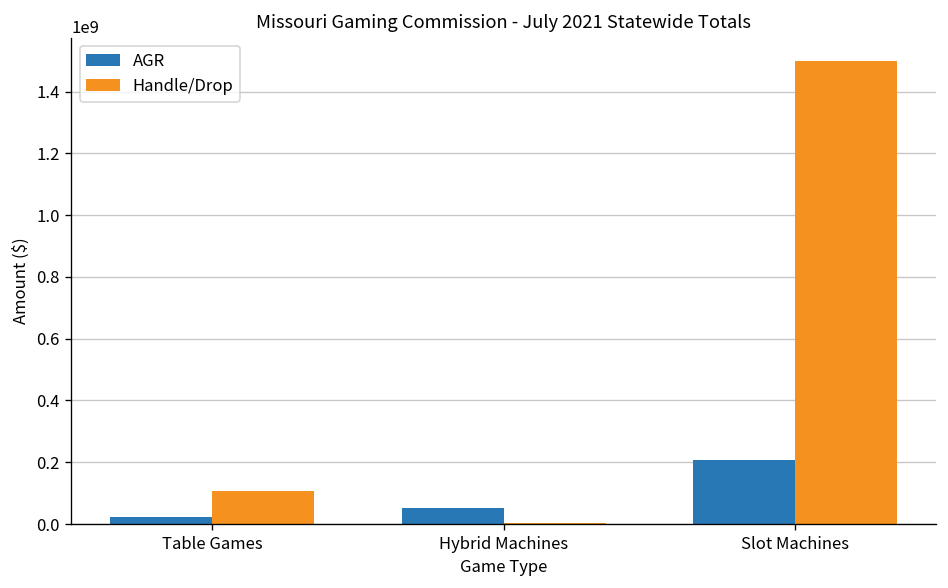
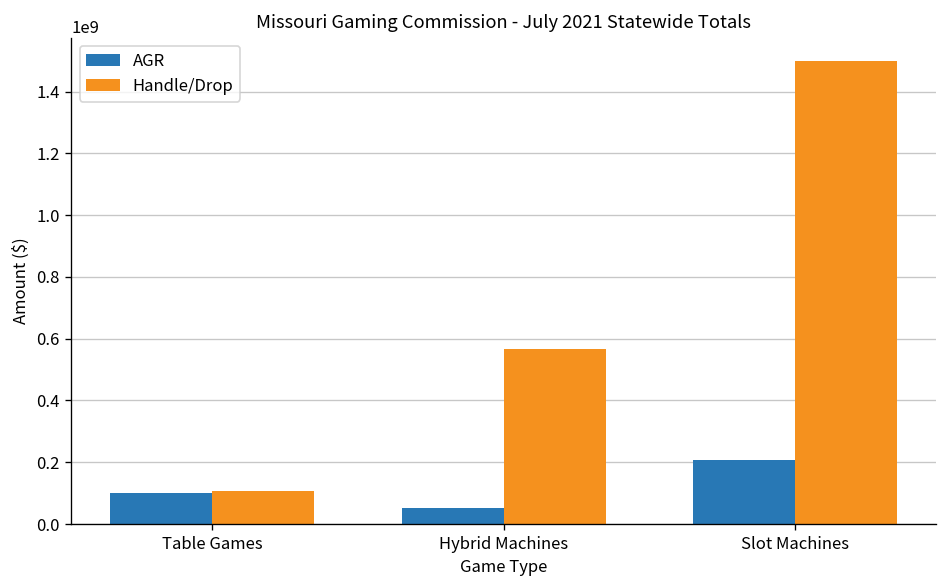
  {
    "AGR": {
-     "Table Games": 20000000,
+     "Table Games": 100000000,
      "Hybrid Machines": 50000000,
      "Slot Machines": 210000000
    },
    "Handle/Drop": {
      "Table Games": 110000000,
-     "Hybrid Machines": 0,
+     "Hybrid Machines": 570000000,
      "Slot Machines": 1500000000
    }
  }
